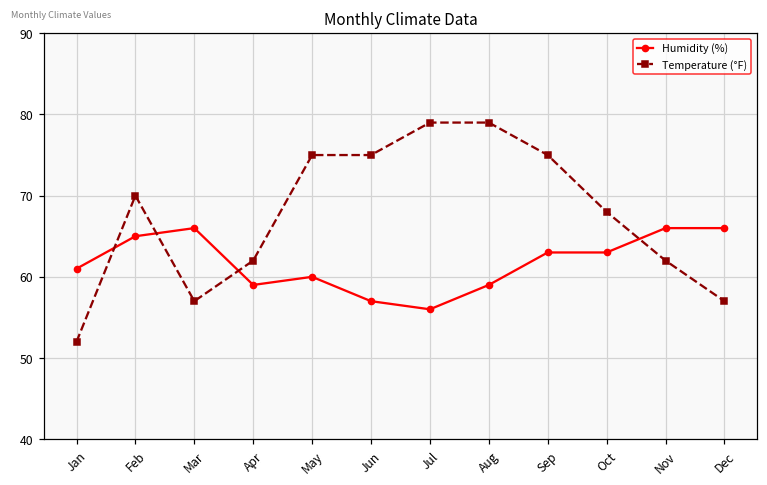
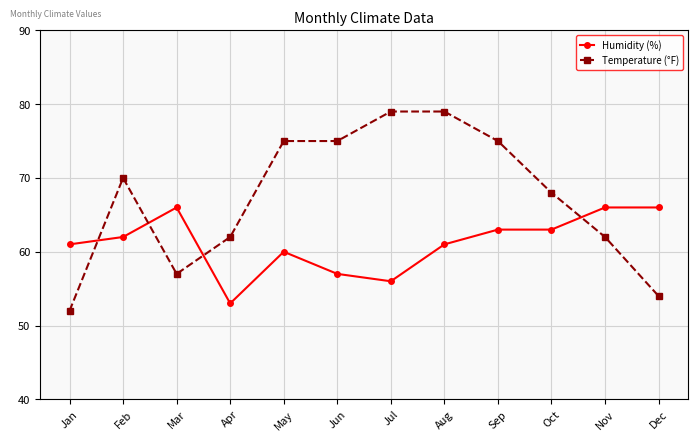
  {
    "Humidity (%)": {
      "Jan": 61,
-     "Feb": 65,
+     "Feb": 62,
      "Mar": 66,
-     "Apr": 59,
+     "Apr": 53,
      "May": 60,
      "Jun": 57,
      "Jul": 56,
-     "Aug": 59,
+     "Aug": 61,
      "Sep": 63,
      "Oct": 63,
      "Nov": 66,
      "Dec": 66
    },
    "Temperature (°F)": {
      "Jan": 52,
      "Feb": 70,
      "Mar": 57,
      "Apr": 62,
      "May": 75,
      "Jun": 75,
      "Jul": 79,
      "Aug": 79,
      "Sep": 75,
      "Oct": 68,
      "Nov": 62,
-     "Dec": 57
+     "Dec": 54
    }
  }
